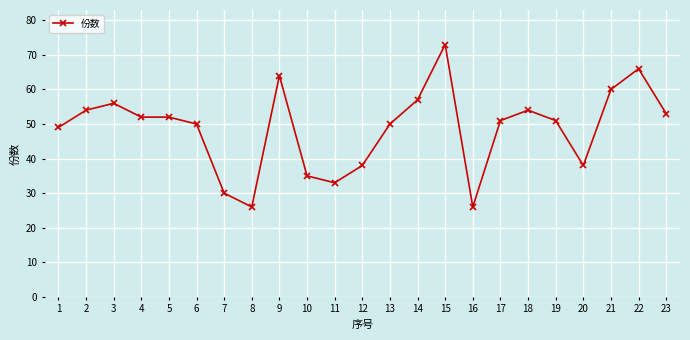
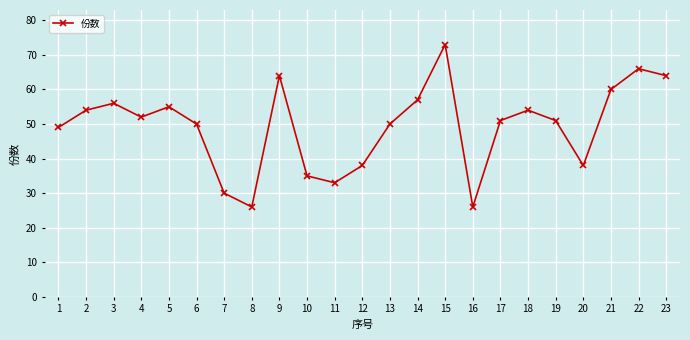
  {
    "1": 49,
    "2": 54,
    "3": 56,
    "4": 52,
-   "5": 52,
+   "5": 55,
    "6": 50,
    "7": 30,
    "8": 26,
    "9": 64,
    "10": 35,
    "11": 33,
    "12": 38,
    "13": 50,
    "14": 57,
    "15": 73,
    "16": 26,
    "17": 51,
    "18": 54,
    "19": 51,
    "20": 38,
    "21": 60,
    "22": 66,
-   "23": 53
+   "23": 64
  }
